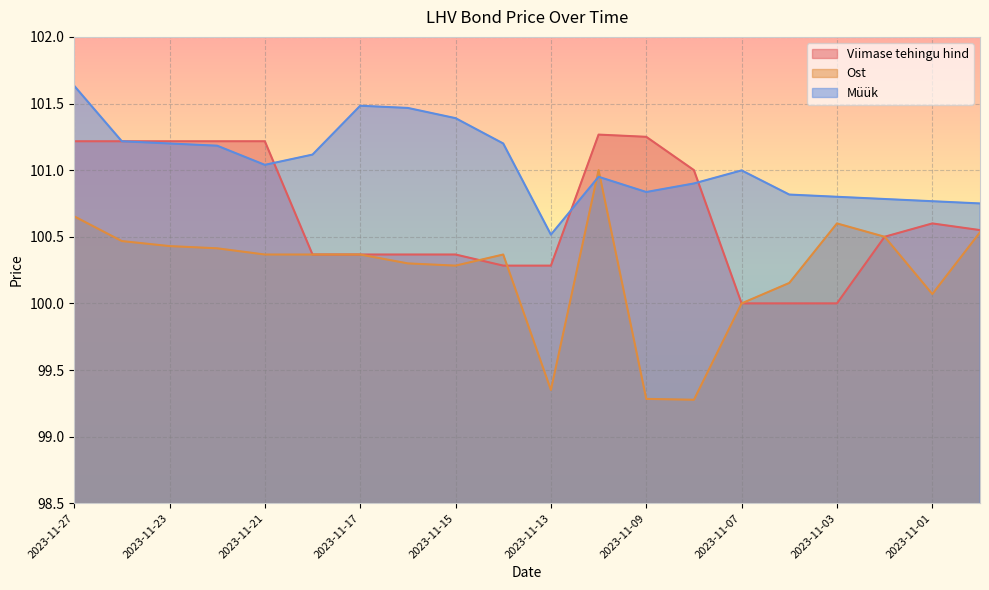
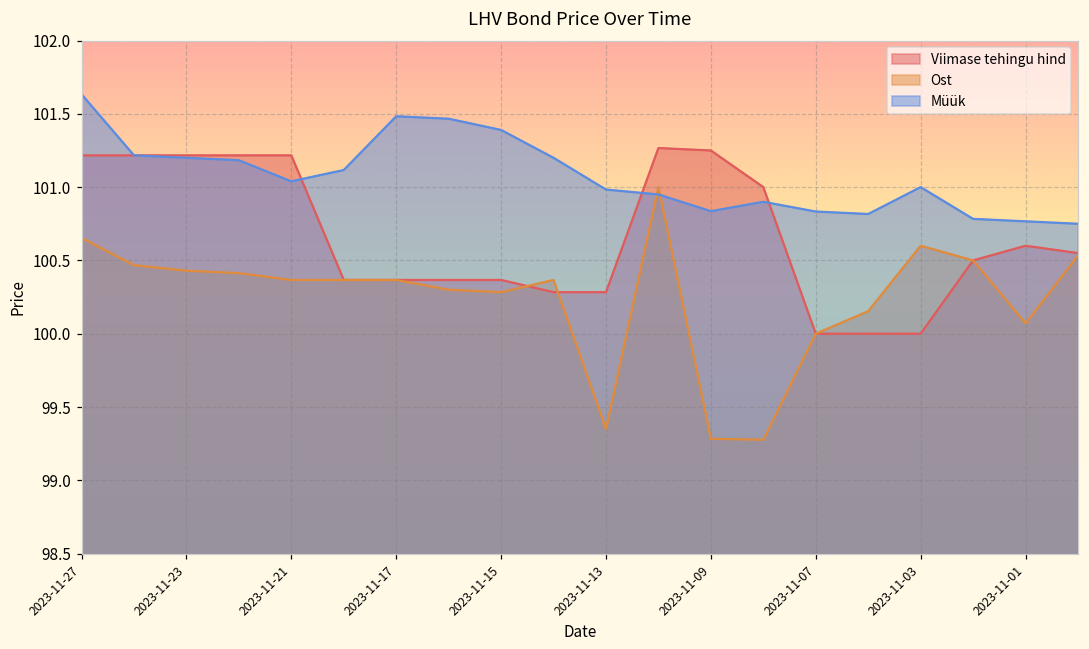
  {
    "Müük": {
      "2023-11-27": 101.63,
      "2023-11-21": 101.04,
      "2023-11-17": 101.48,
      "2023-11-15": 101.39,
-     "2023-11-13": 100.52,
+     "2023-11-13": 100.98,
      "2023-11-09": 100.84,
-     "2023-11-07": 101.00,
-     "2023-11-03": 100.8,
+     "2023-11-07": 100.83,
+     "2023-11-03": 101.0,
      "2023-11-01": 100.77
    }
  }
